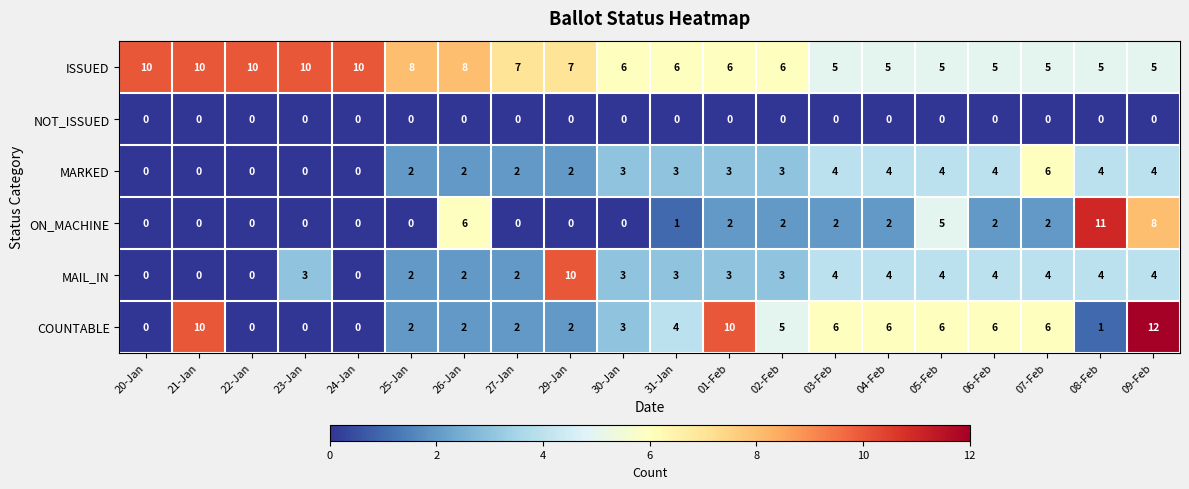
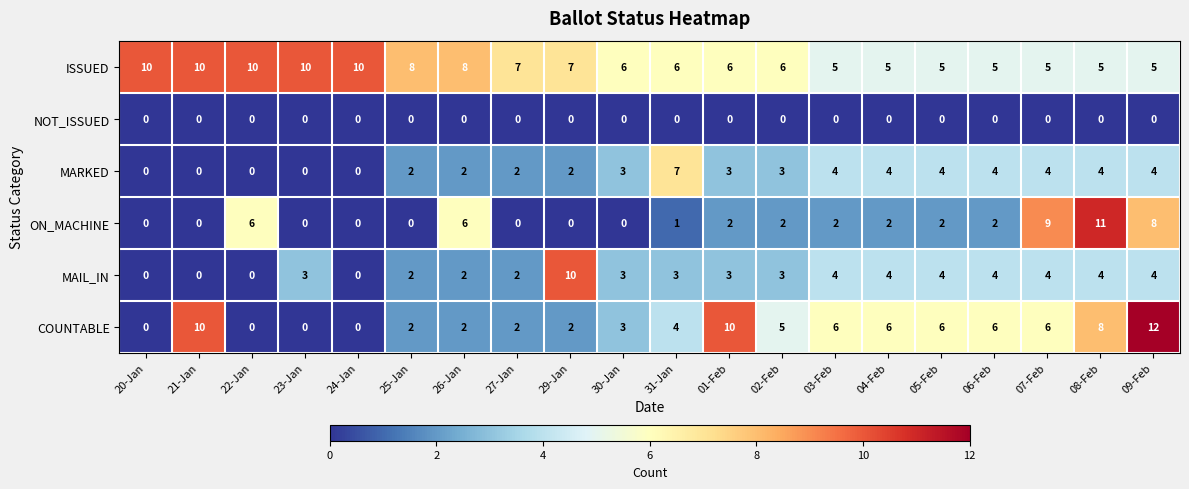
  {
    "ISSUED": {
      "20-Jan": 10,
      "21-Jan": 10,
      "22-Jan": 10,
      "23-Jan": 10,
      "24-Jan": 10,
      "25-Jan": 8,
      "26-Jan": 8,
      "27-Jan": 7,
      "29-Jan": 7,
      "30-Jan": 6,
      "31-Jan": 6,
      "01-Feb": 6,
      "02-Feb": 6,
      "03-Feb": 5,
      "04-Feb": 5,
      "05-Feb": 5,
      "06-Feb": 5,
      "07-Feb": 5,
      "08-Feb": 5,
      "09-Feb": 5
    },
    "NOT_ISSUED": {
      "20-Jan": 0,
      "21-Jan": 0,
      "22-Jan": 0,
      "23-Jan": 0,
      "24-Jan": 0,
      "25-Jan": 0,
      "26-Jan": 0,
      "27-Jan": 0,
      "29-Jan": 0,
      "30-Jan": 0,
      "31-Jan": 0,
      "01-Feb": 0,
      "02-Feb": 0,
      "03-Feb": 0,
      "04-Feb": 0,
      "05-Feb": 0,
      "06-Feb": 0,
      "07-Feb": 0,
      "08-Feb": 0,
      "09-Feb": 0
    },
    "MARKED": {
      "20-Jan": 0,
      "21-Jan": 0,
      "22-Jan": 0,
      "23-Jan": 0,
      "24-Jan": 0,
      "25-Jan": 2,
      "26-Jan": 2,
      "27-Jan": 2,
      "29-Jan": 2,
      "30-Jan": 3,
-     "31-Jan": 3,
+     "31-Jan": 7,
      "01-Feb": 3,
      "02-Feb": 3,
      "03-Feb": 4,
      "04-Feb": 4,
      "05-Feb": 4,
      "06-Feb": 4,
-     "07-Feb": 6,
+     "07-Feb": 4,
      "08-Feb": 4,
      "09-Feb": 4
    },
    "ON_MACHINE": {
      "20-Jan": 0,
      "21-Jan": 0,
-     "22-Jan": 0,
+     "22-Jan": 6,
      "23-Jan": 0,
      "24-Jan": 0,
      "25-Jan": 0,
      "26-Jan": 6,
      "27-Jan": 0,
      "29-Jan": 0,
      "30-Jan": 0,
      "31-Jan": 1,
      "01-Feb": 2,
      "02-Feb": 2,
      "03-Feb": 2,
      "04-Feb": 2,
-     "05-Feb": 5,
+     "05-Feb": 2,
      "06-Feb": 2,
-     "07-Feb": 2,
+     "07-Feb": 9,
      "08-Feb": 11,
      "09-Feb": 8
    },
    "MAIL_IN": {
      "20-Jan": 0,
      "21-Jan": 0,
      "22-Jan": 0,
      "23-Jan": 3,
      "24-Jan": 0,
      "25-Jan": 2,
      "26-Jan": 2,
      "27-Jan": 2,
      "29-Jan": 10,
      "30-Jan": 3,
      "31-Jan": 3,
      "01-Feb": 3,
      "02-Feb": 3,
      "03-Feb": 4,
      "04-Feb": 4,
      "05-Feb": 4,
      "06-Feb": 4,
      "07-Feb": 4,
      "08-Feb": 4,
      "09-Feb": 4
    },
    "COUNTABLE": {
      "20-Jan": 0,
      "21-Jan": 10,
      "22-Jan": 0,
      "23-Jan": 0,
      "24-Jan": 0,
      "25-Jan": 2,
      "26-Jan": 2,
      "27-Jan": 2,
      "29-Jan": 2,
      "30-Jan": 3,
      "31-Jan": 4,
      "01-Feb": 10,
      "02-Feb": 5,
      "03-Feb": 6,
      "04-Feb": 6,
      "05-Feb": 6,
      "06-Feb": 6,
      "07-Feb": 6,
-     "08-Feb": 1,
+     "08-Feb": 8,
      "09-Feb": 12
    }
  }
